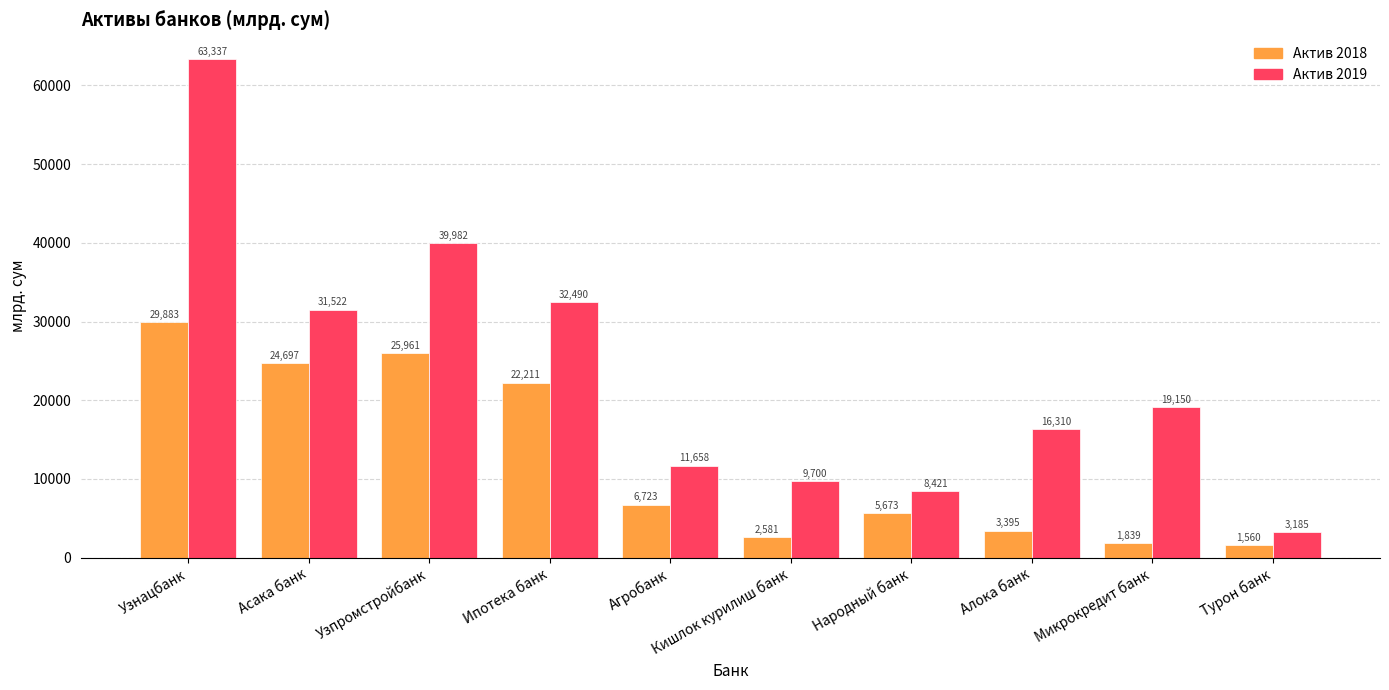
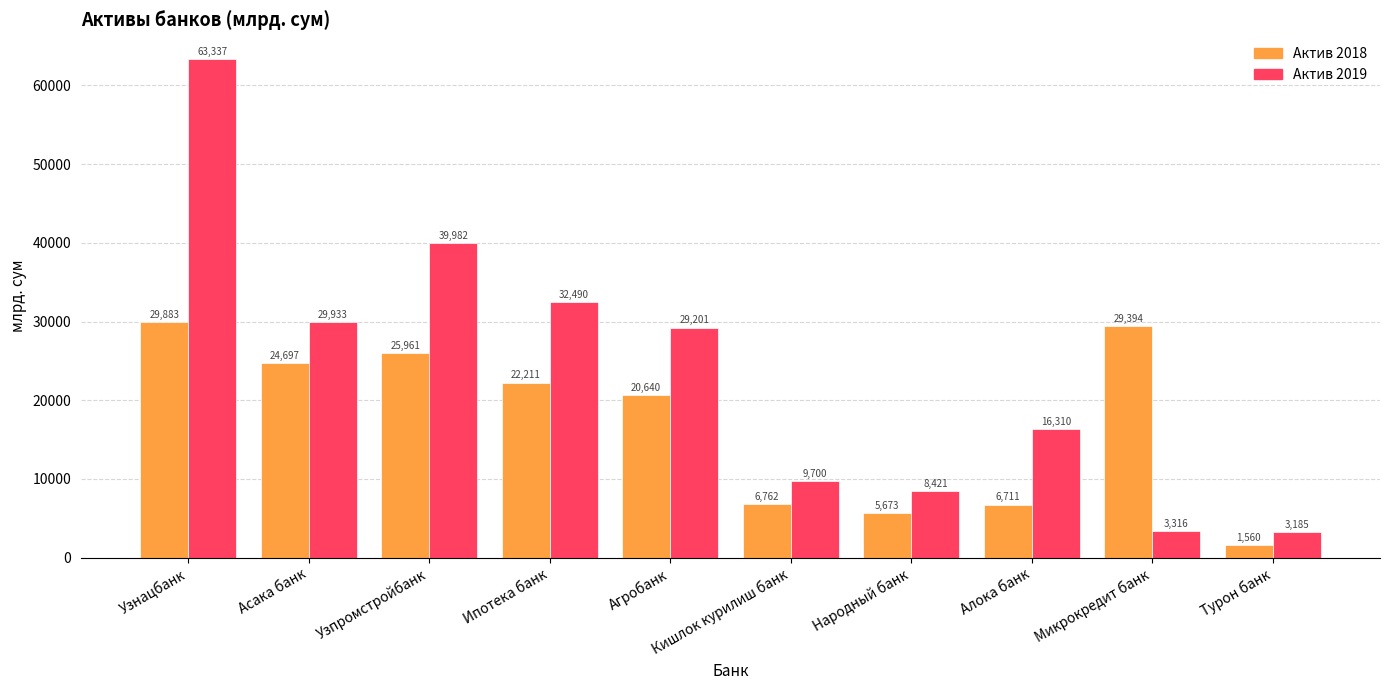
  {
    "Актив 2018": {
      "Узнацбанк": "29,883",
      "Асака банк": "24,697",
      "Узпромстройбанк": "25,961",
      "Ипотека банк": "22,211",
-     "Агробанк": "6,723",
-     "Кишлок курилиш банк": "2,581",
+     "Агробанк": "20,640",
+     "Кишлок курилиш банк": "6,762",
      "Народный банк": "5,673",
-     "Алока банк": "3,395",
-     "Микрокредит банк": "1,839",
+     "Алока банк": "6,711",
+     "Микрокредит банк": "29,394",
      "Турон банк": "1,560"
    },
    "Актив 2019": {
      "Узнацбанк": "63,337",
-     "Асака банк": "31,522",
+     "Асака банк": "29,933",
      "Узпромстройбанк": "39,982",
      "Ипотека банк": "32,490",
-     "Агробанк": "11,658",
+     "Агробанк": "29,201",
      "Кишлок курилиш банк": "9,700",
      "Народный банк": "8,421",
      "Алока банк": "16,310",
-     "Микрокредит банк": "19,150",
+     "Микрокредит банк": "3,316",
      "Турон банк": "3,185"
    }
  }
